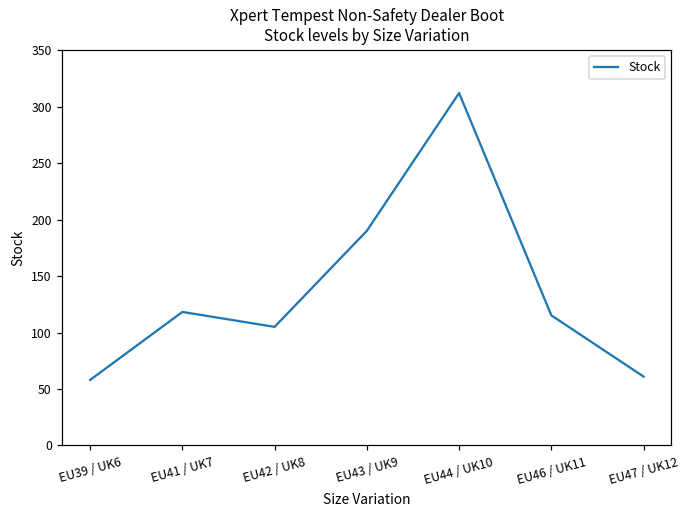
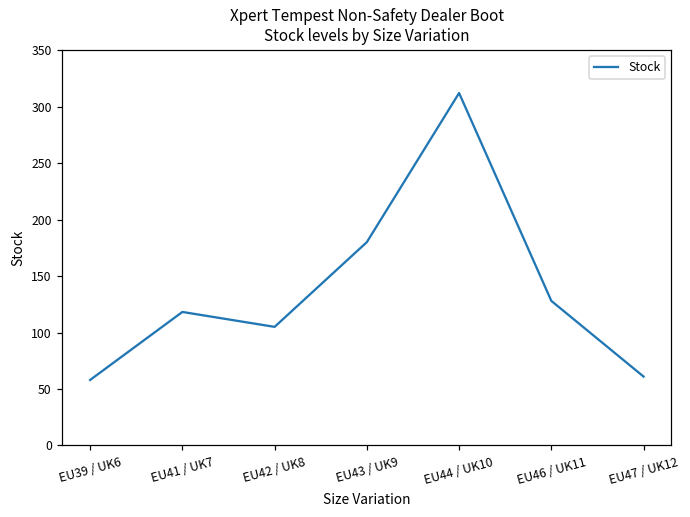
  {
    "EU39 / UK6": 58,
    "EU41 / UK7": 118,
    "EU42 / UK8": 105,
-   "EU43 / UK9": 190,
+   "EU43 / UK9": 180,
    "EU44 / UK10": 312,
-   "EU46 / UK11": 115,
+   "EU46 / UK11": 128,
    "EU47 / UK12": 61
  }
